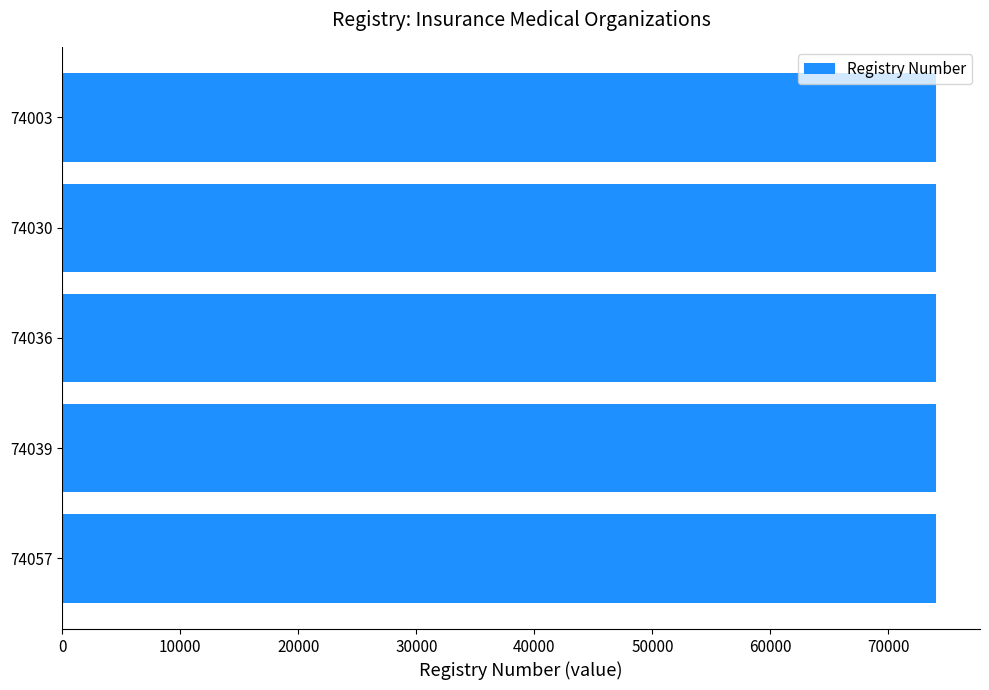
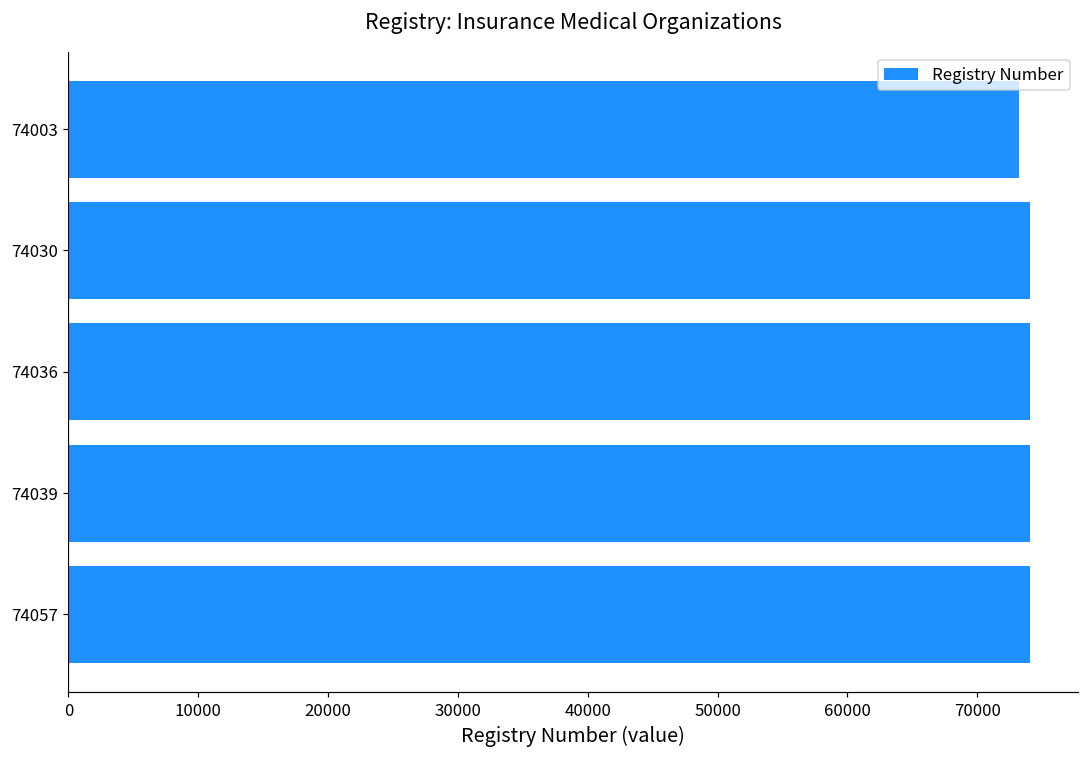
  {
-   "74003": 74000,
+   "74003": 73300,
    "74030": 74000,
    "74036": 74000,
    "74039": 74000,
    "74057": 74100
  }
